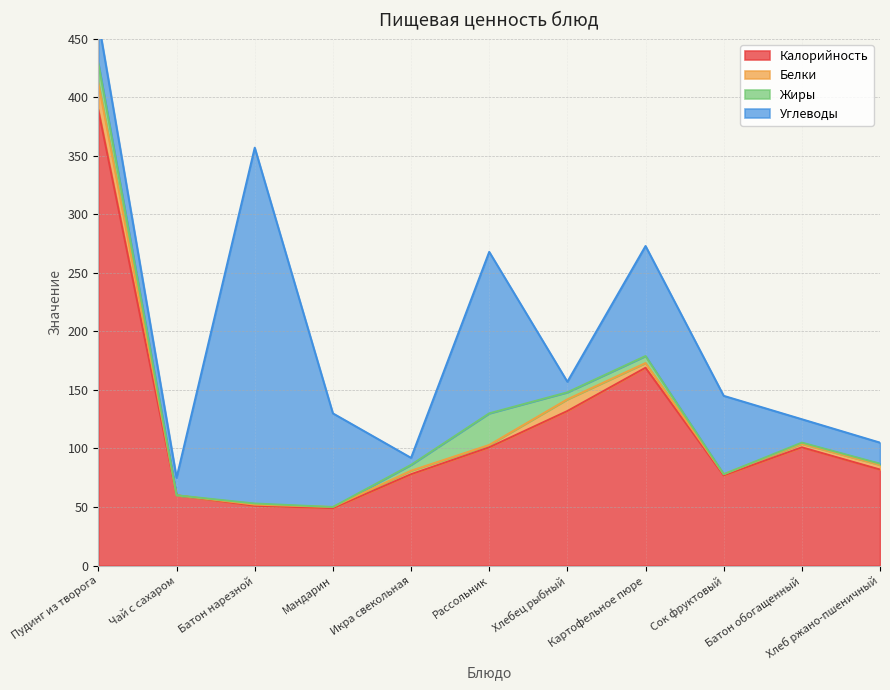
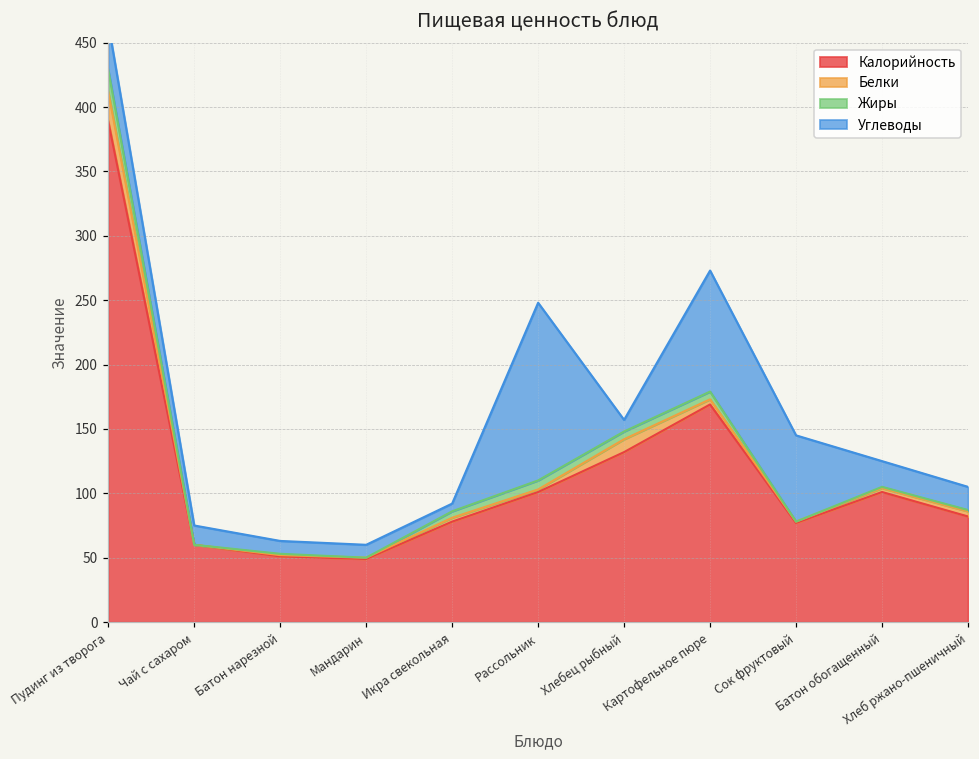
  {
    "Калорийность": {
      "Пудинг из творога": 389,
      "Икра свекольная": 78,
      "Хлебец рыбный": 132,
      "Картофельное пюре": 169,
      "Батон обогащенный": 101,
      "Хлеб ржано-пшеничный": 82
    },
    "Белки": {
      "Пудинг из творога": 23,
      "Икра свекольная": 3,
      "Хлебец рыбный": 10,
      "Картофельное пюре": 4
    },
    "Жиры": {
      "Пудинг из творога": 17,
      "Икра свекольная": 5,
-     "Рассольник": 27,
+     "Рассольник": 7,
      "Хлебец рыбный": 6,
      "Картофельное пюре": 6
    },
    "Углеводы": {
      "Чай с сахаром": 15,
-     "Батон нарезной": 304,
-     "Мандарин": 80,
+     "Батон нарезной": 10,
+     "Мандарин": 10,
      "Икра свекольная": 6,
      "Рассольник": 138,
      "Хлебец рыбный": 9,
      "Картофельное пюре": 94,
      "Сок фруктовый": 67,
      "Батон обогащенный": 20,
      "Хлеб ржано-пшеничный": 18
    }
  }
